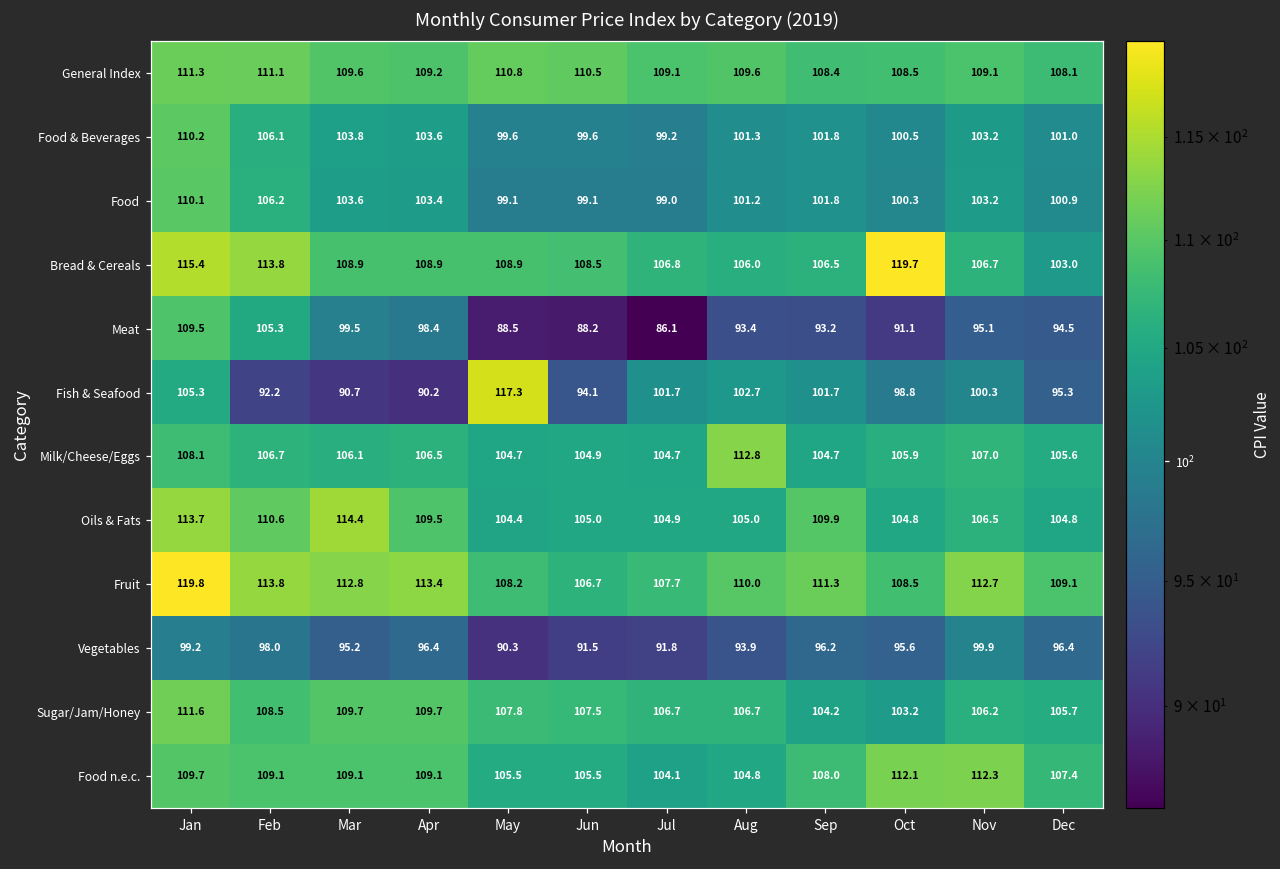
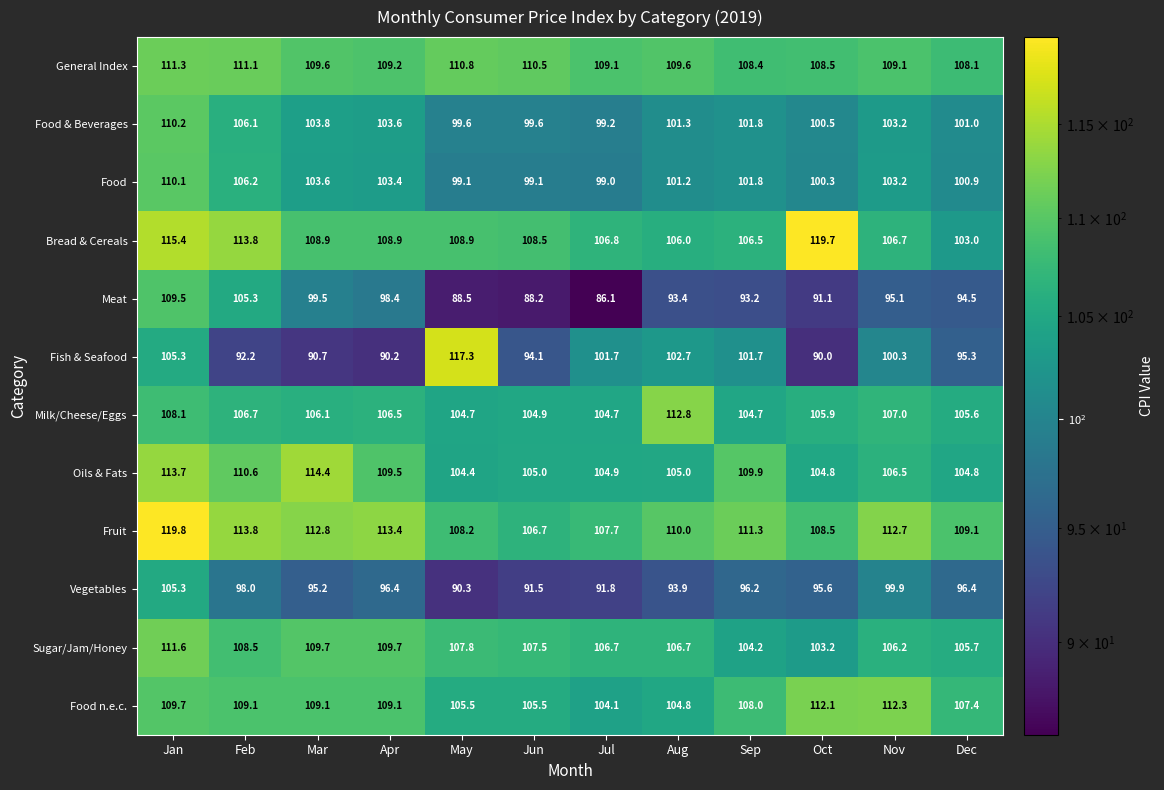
  {
    "General Index": {
      "Jan": 111.3,
      "Feb": 111.1,
      "Mar": 109.6,
      "Apr": 109.2,
      "May": 110.8,
      "Jun": 110.5,
      "Jul": 109.1,
      "Aug": 109.6,
      "Sep": 108.4,
      "Oct": 108.5,
      "Nov": 109.1,
      "Dec": 108.1
    },
    "Food & Beverages": {
      "Jan": 110.2,
      "Feb": 106.1,
      "Mar": 103.8,
      "Apr": 103.6,
      "May": 99.6,
      "Jun": 99.6,
      "Jul": 99.2,
      "Aug": 101.3,
      "Sep": 101.8,
      "Oct": 100.5,
      "Nov": 103.2,
      "Dec": 101.0
    },
    "Food": {
      "Jan": 110.1,
      "Feb": 106.2,
      "Mar": 103.6,
      "Apr": 103.4,
      "May": 99.1,
      "Jun": 99.1,
      "Jul": 99.0,
      "Aug": 101.2,
      "Sep": 101.8,
      "Oct": 100.3,
      "Nov": 103.2,
      "Dec": 100.9
    },
    "Bread & Cereals": {
      "Jan": 115.4,
      "Feb": 113.8,
      "Mar": 108.9,
      "Apr": 108.9,
      "May": 108.9,
      "Jun": 108.5,
      "Jul": 106.8,
      "Aug": 106.0,
      "Sep": 106.5,
      "Oct": 119.7,
      "Nov": 106.7,
      "Dec": 103.0
    },
    "Meat": {
      "Jan": 109.5,
      "Feb": 105.3,
      "Mar": 99.5,
      "Apr": 98.4,
      "May": 88.5,
      "Jun": 88.2,
      "Jul": 86.1,
      "Aug": 93.4,
      "Sep": 93.2,
      "Oct": 91.1,
      "Nov": 95.1,
      "Dec": 94.5
    },
    "Fish & Seafood": {
      "Jan": 105.3,
      "Feb": 92.2,
      "Mar": 90.7,
      "Apr": 90.2,
      "May": 117.3,
      "Jun": 94.1,
      "Jul": 101.7,
      "Aug": 102.7,
      "Sep": 101.7,
-     "Oct": 98.8,
+     "Oct": 90.0,
      "Nov": 100.3,
      "Dec": 95.3
    },
    "Milk/Cheese/Eggs": {
      "Jan": 108.1,
      "Feb": 106.7,
      "Mar": 106.1,
      "Apr": 106.5,
      "May": 104.7,
      "Jun": 104.9,
      "Jul": 104.7,
      "Aug": 112.8,
      "Sep": 104.7,
      "Oct": 105.9,
      "Nov": 107.0,
      "Dec": 105.6
    },
    "Oils & Fats": {
      "Jan": 113.7,
      "Feb": 110.6,
      "Mar": 114.4,
      "Apr": 109.5,
      "May": 104.4,
      "Jun": 105.0,
      "Jul": 104.9,
      "Aug": 105.0,
      "Sep": 109.9,
      "Oct": 104.8,
      "Nov": 106.5,
      "Dec": 104.8
    },
    "Fruit": {
      "Jan": 119.8,
      "Feb": 113.8,
      "Mar": 112.8,
      "Apr": 113.4,
      "May": 108.2,
      "Jun": 106.7,
      "Jul": 107.7,
      "Aug": 110.0,
      "Sep": 111.3,
      "Oct": 108.5,
      "Nov": 112.7,
      "Dec": 109.1
    },
    "Vegetables": {
-     "Jan": 99.2,
+     "Jan": 105.3,
      "Feb": 98.0,
      "Mar": 95.2,
      "Apr": 96.4,
      "May": 90.3,
      "Jun": 91.5,
      "Jul": 91.8,
      "Aug": 93.9,
      "Sep": 96.2,
      "Oct": 95.6,
      "Nov": 99.9,
      "Dec": 96.4
    },
    "Sugar/Jam/Honey": {
      "Jan": 111.6,
      "Feb": 108.5,
      "Mar": 109.7,
      "Apr": 109.7,
      "May": 107.8,
      "Jun": 107.5,
      "Jul": 106.7,
      "Aug": 106.7,
      "Sep": 104.2,
      "Oct": 103.2,
      "Nov": 106.2,
      "Dec": 105.7
    },
    "Food n.e.c.": {
      "Jan": 109.7,
      "Feb": 109.1,
      "Mar": 109.1,
      "Apr": 109.1,
      "May": 105.5,
      "Jun": 105.5,
      "Jul": 104.1,
      "Aug": 104.8,
      "Sep": 108.0,
      "Oct": 112.1,
      "Nov": 112.3,
      "Dec": 107.4
    }
  }
